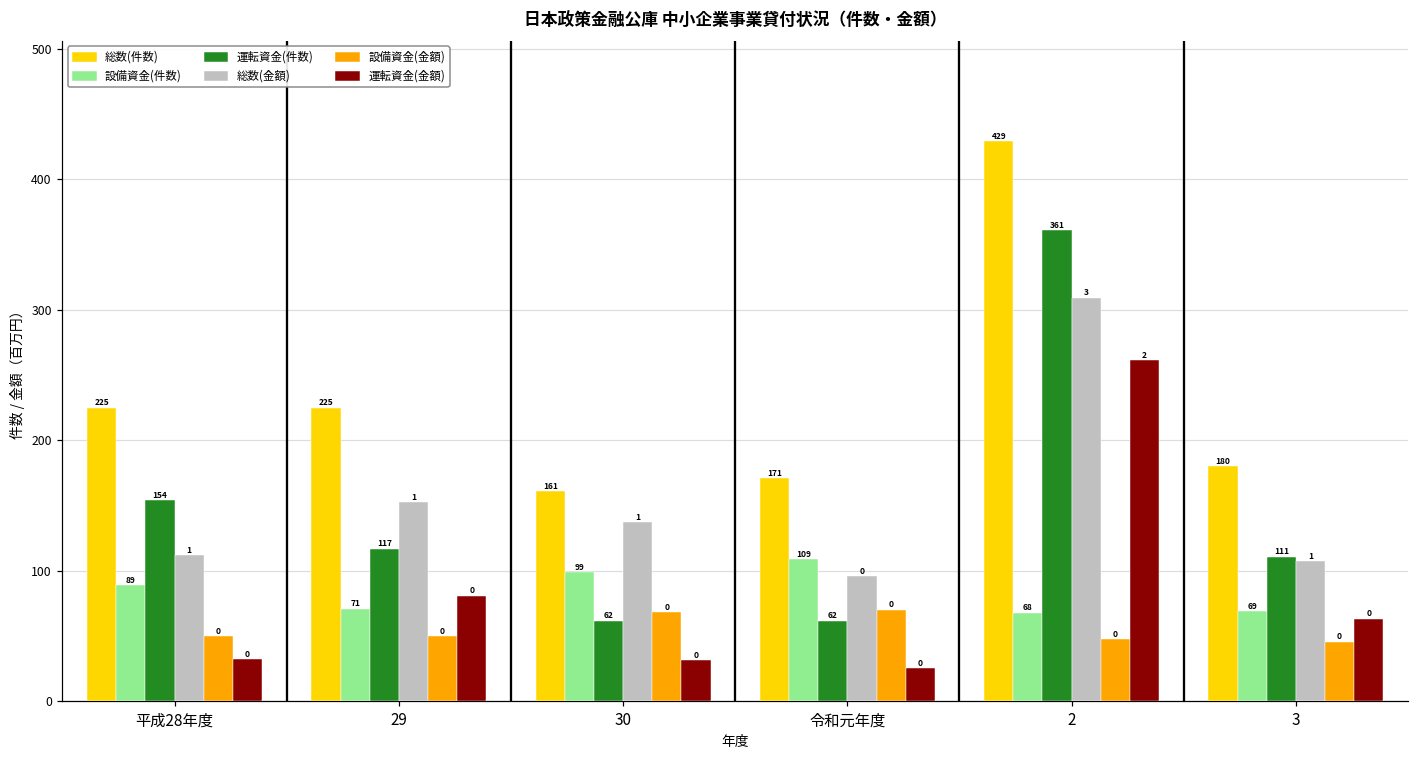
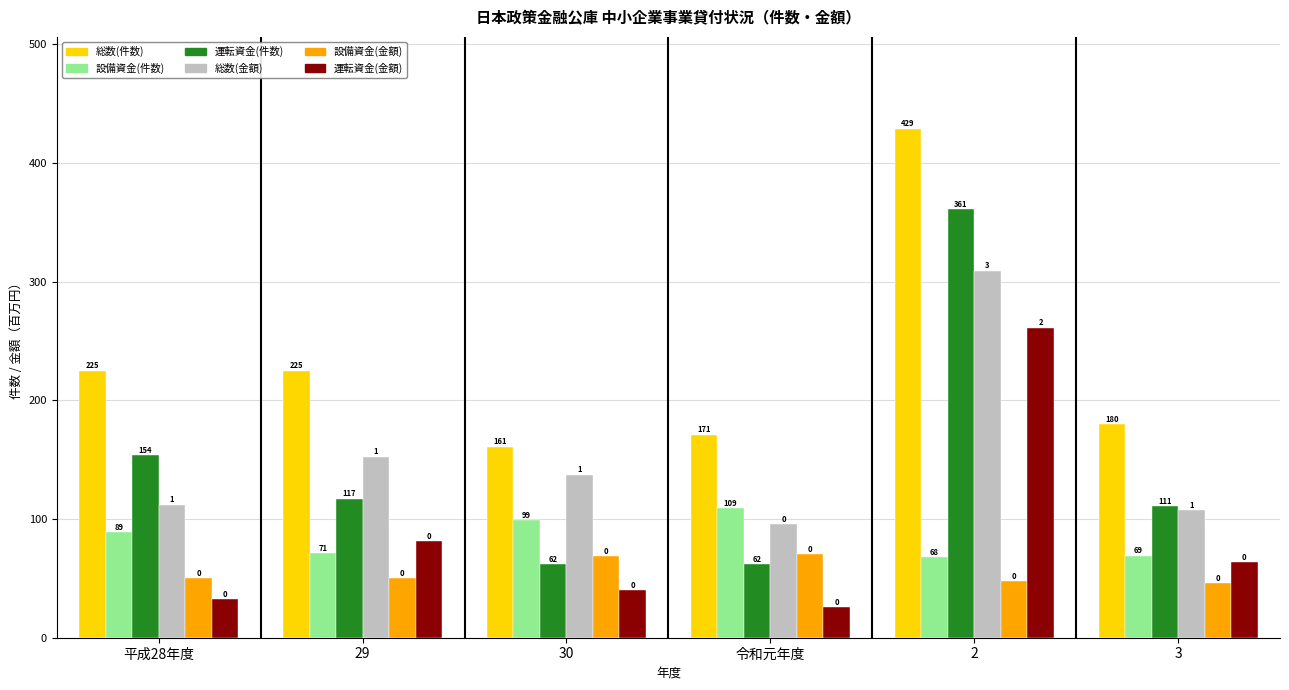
  {
    "設備資金(件数)": {
      "平成28年度": 89,
      "29": 71,
      "30": 99,
      "令和元年度": 109,
      "2": 68,
      "3": 69
    },
    "運転資金(件数)": {
      "平成28年度": 154,
      "29": 117,
      "30": 62,
      "令和元年度": 62,
      "2": 361,
      "3": 111
    },
    "運転資金(金額)": {
-     "30": 31
+     "30": 40
    }
  }
